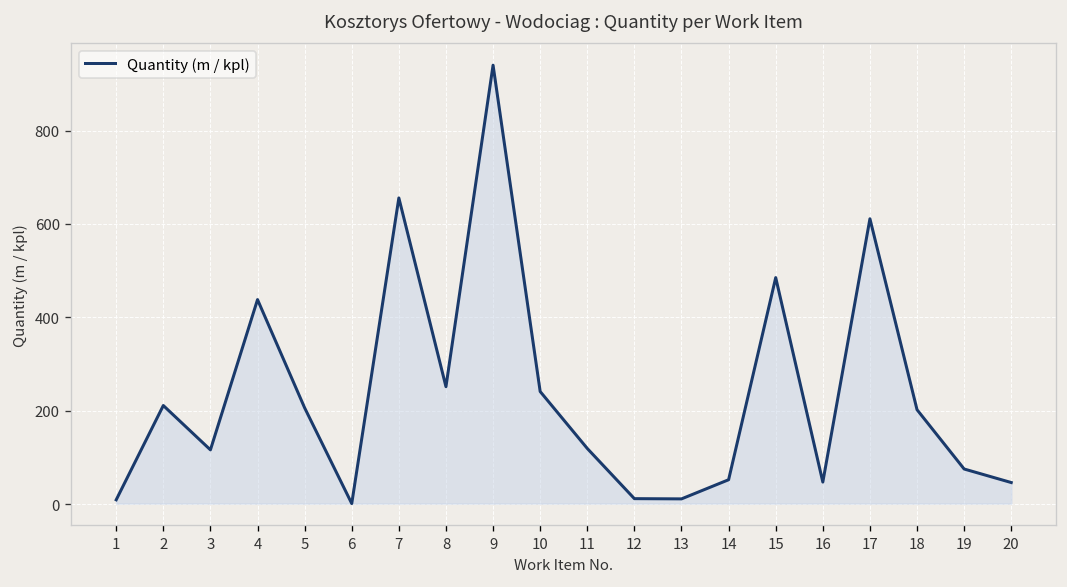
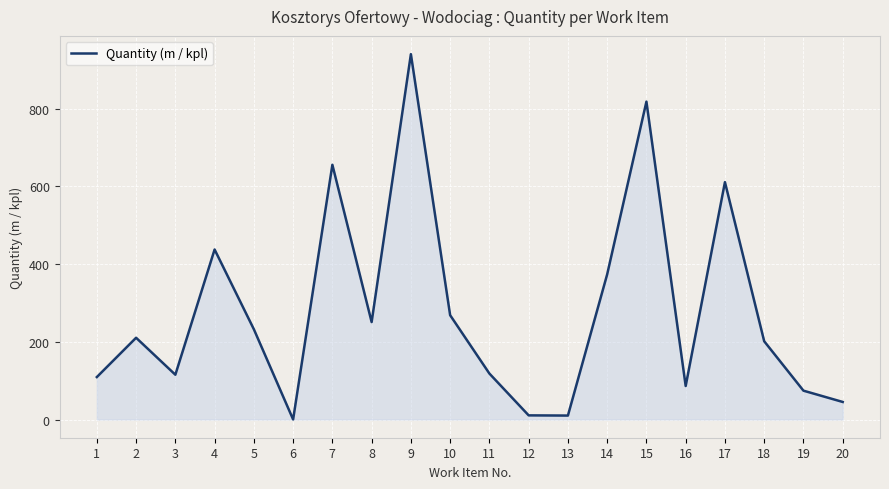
  {
-   "1": 10,
+   "1": 110,
    "2": 210,
    "3": 120,
    "4": 440,
-   "5": 210,
+   "5": 230,
    "6": 0,
    "7": 660,
    "8": 250,
    "9": 940,
-   "10": 240,
+   "10": 270,
    "11": 120,
    "12": 10,
    "13": 10,
-   "14": 50,
-   "15": 490,
-   "16": 50,
+   "14": 370,
+   "15": 820,
+   "16": 90,
    "17": 610,
    "18": 200,
    "19": 80,
    "20": 50
  }
